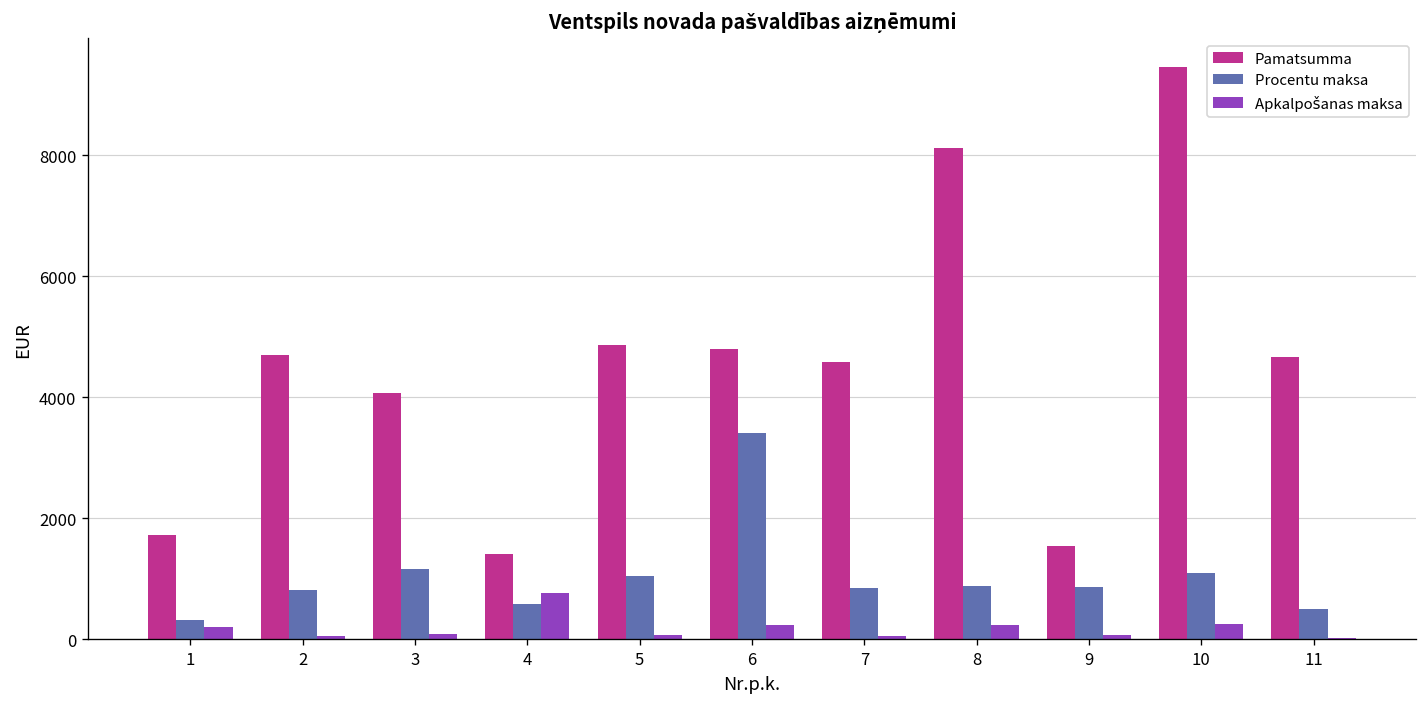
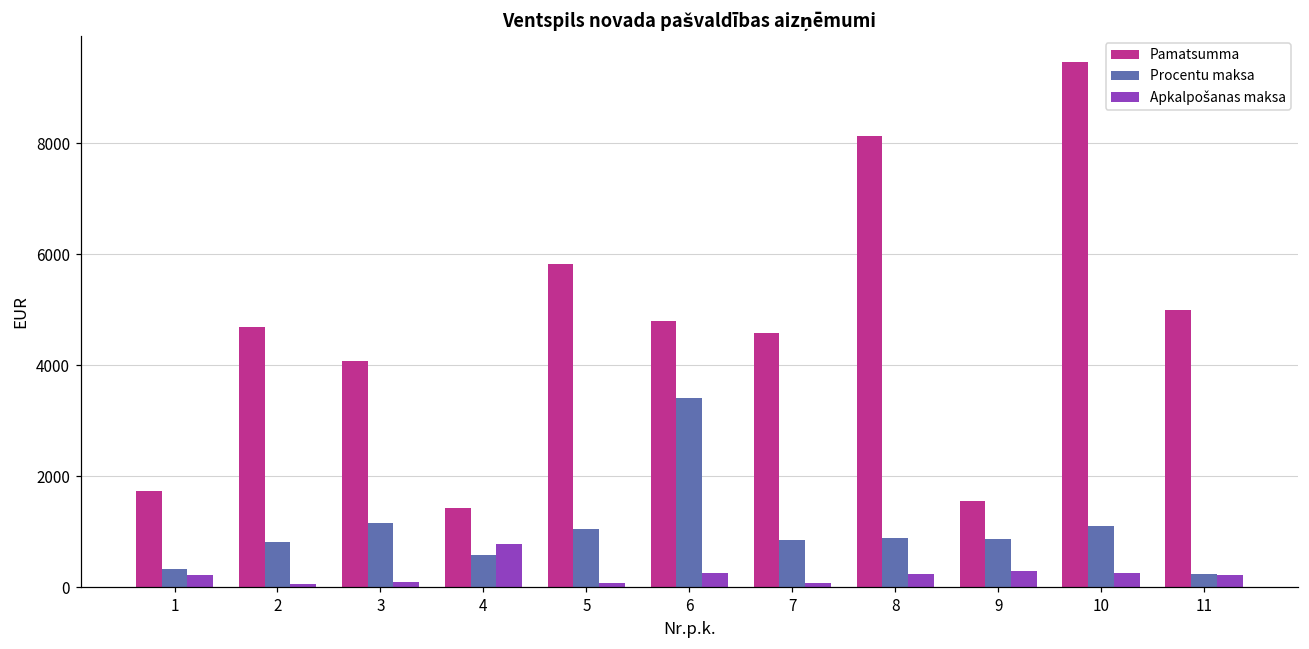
  {
    "Pamatsumma": {
      "1": 1700,
      "2": 4700,
      "3": 4100,
      "4": 1400,
-     "5": 4900,
+     "5": 5800,
      "6": 4800,
      "7": 4600,
      "8": 8100,
      "9": 1500,
      "10": 9500,
-     "11": 4700
+     "11": 5000
    },
    "Procentu maksa": {
      "1": 300,
      "2": 800,
      "3": 1200,
      "4": 600,
      "5": 1000,
      "6": 3400,
      "7": 800,
      "8": 900,
      "9": 900,
      "10": 1100,
-     "11": 500
+     "11": 200
    },
    "Apkalpošanas maksa": {
      "1": 200,
      "2": 100,
      "3": 100,
      "4": 800,
      "5": 100,
      "6": 200,
      "7": 100,
      "8": 200,
-     "9": 100,
+     "9": 300,
      "10": 200,
-     "11": 0
+     "11": 200
    }
  }
